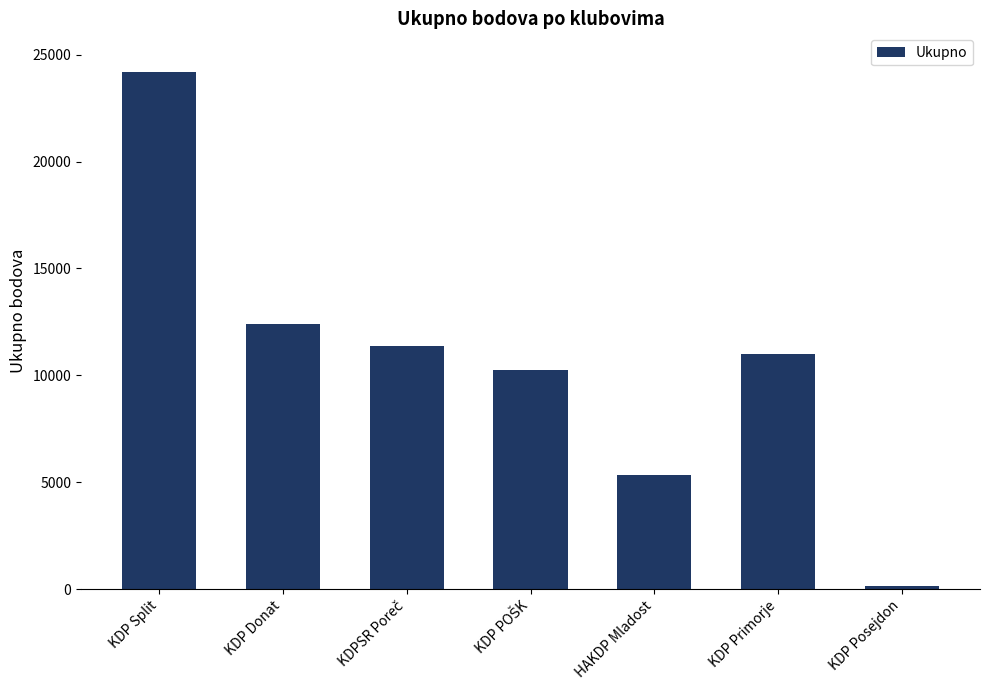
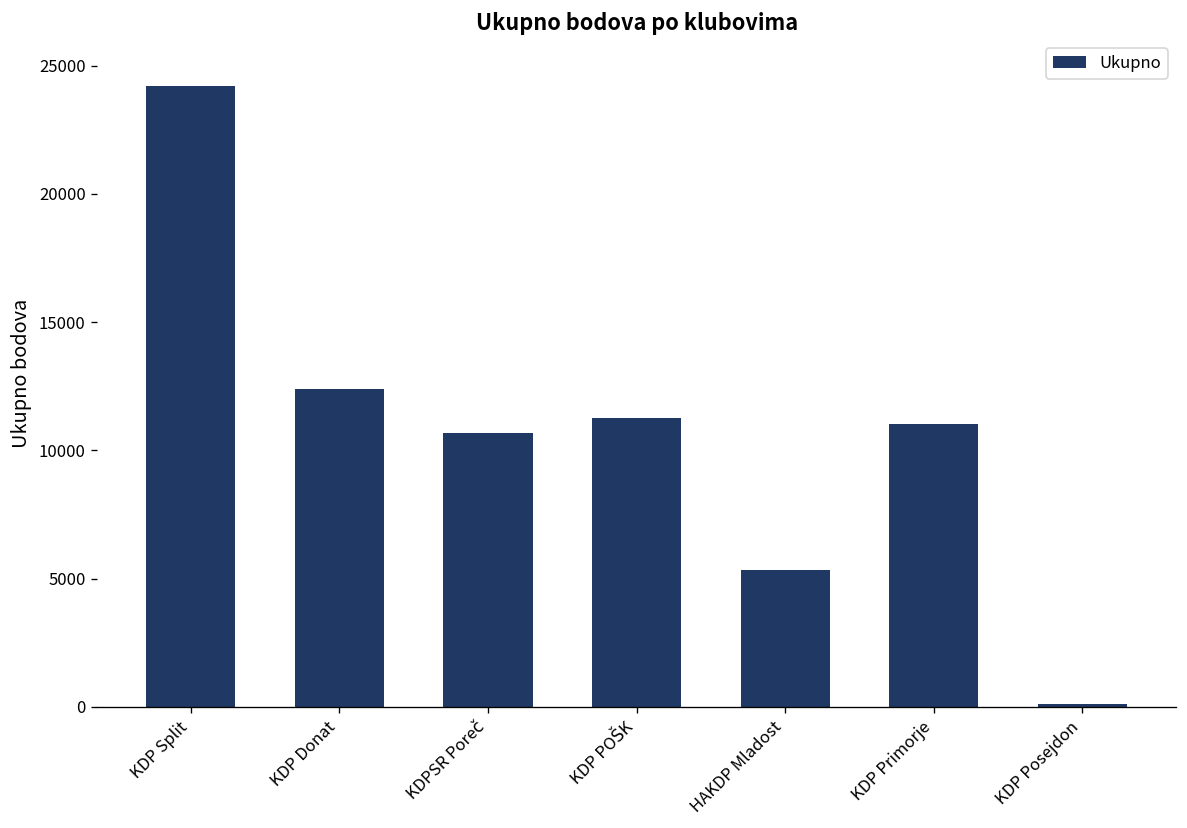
  {
    "KDP Split": 24200,
    "KDP Donat": 12400,
-   "KDPSR Poreč": 11400,
-   "KDP POŠK": 10200,
+   "KDPSR Poreč": 10700,
+   "KDP POŠK": 11200,
    "HAKDP Mladost": 5400,
    "KDP Primorje": 11000,
    "KDP Posejdon": 100
  }
